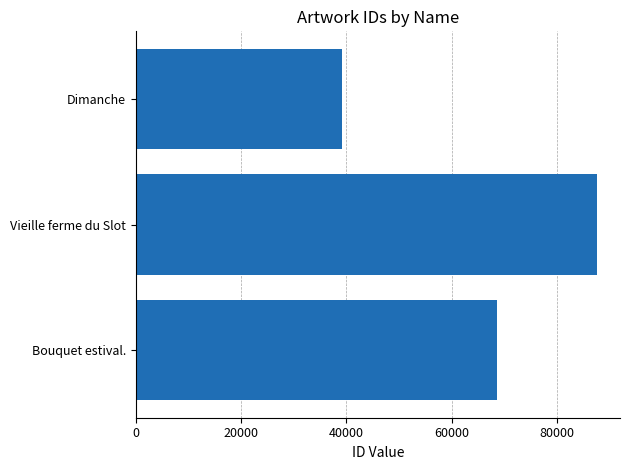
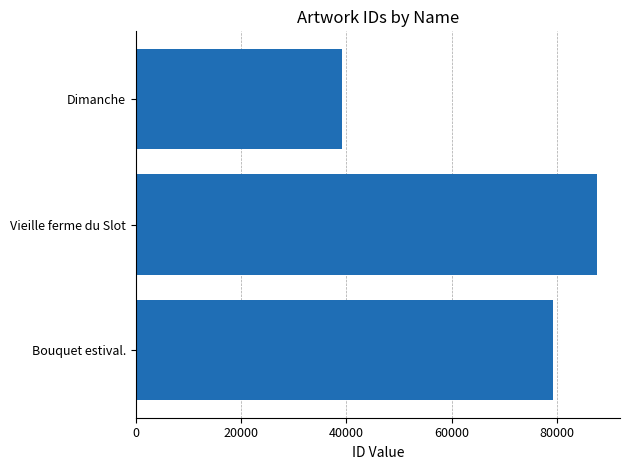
  {
    "Dimanche": 39000,
    "Vieille ferme du Slot": 88000,
-   "Bouquet estival.": 69000
+   "Bouquet estival.": 79000
  }
